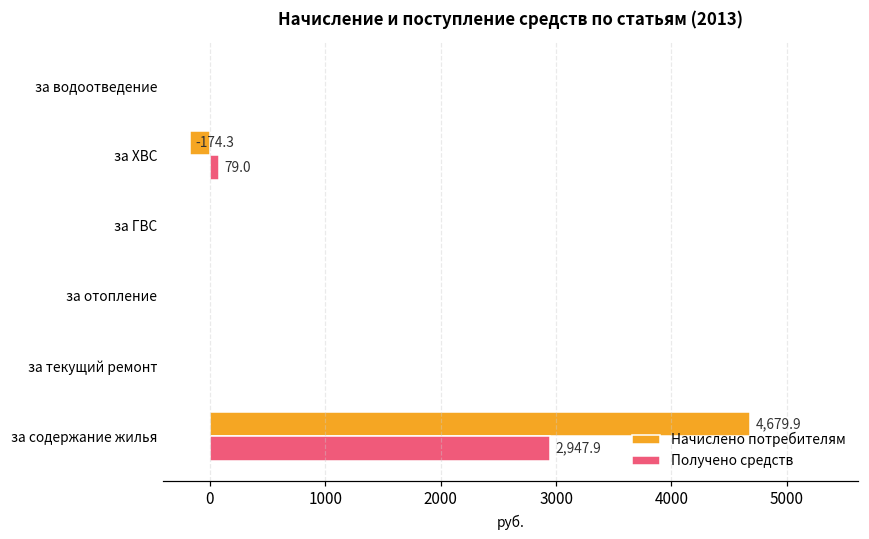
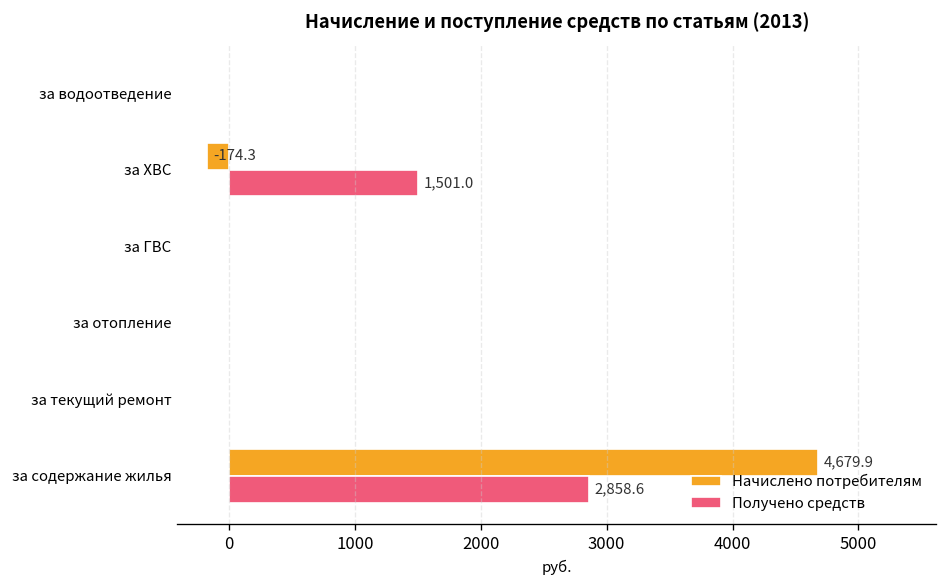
  {
    "Начислено потребителям": {
      "за ХВС": "-174.3",
      "за содержание жилья": "4,679.9"
    },
    "Получено средств": {
-     "за ХВС": "79.0",
-     "за содержание жилья": "2,947.9"
+     "за ХВС": "1,501.0",
+     "за содержание жилья": "2,858.6"
    }
  }
